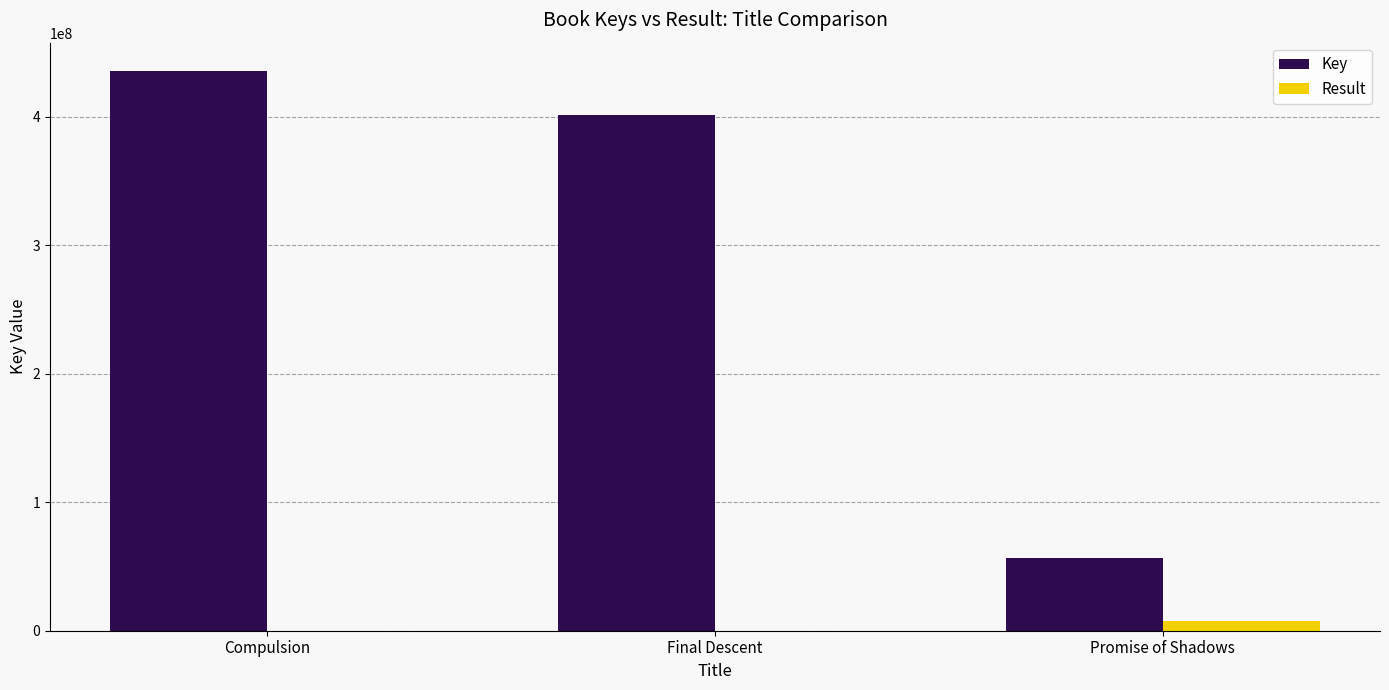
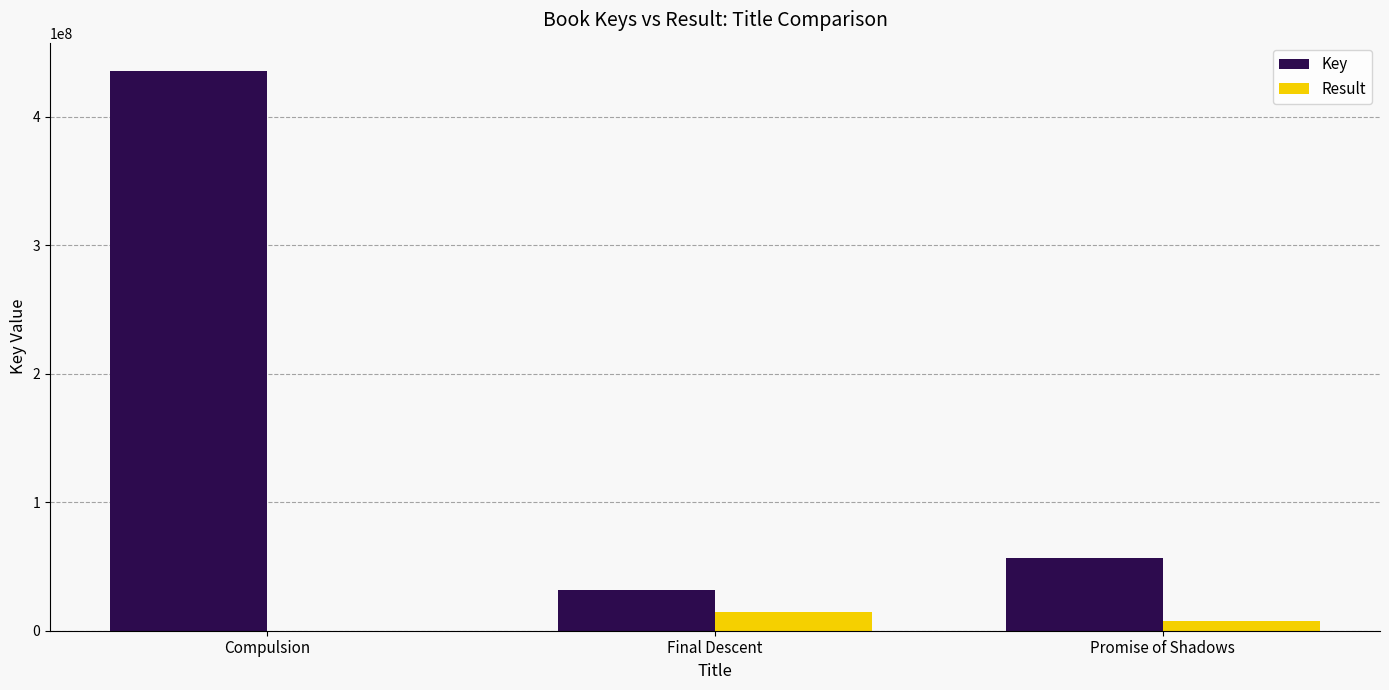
  {
    "Key": {
      "Compulsion": 436000000,
-     "Final Descent": 402000000,
+     "Final Descent": 32000000,
      "Promise of Shadows": 56000000
    },
    "Result": {
-     "Final Descent": 0,
+     "Final Descent": 15000000,
      "Promise of Shadows": 8000000
    }
  }
